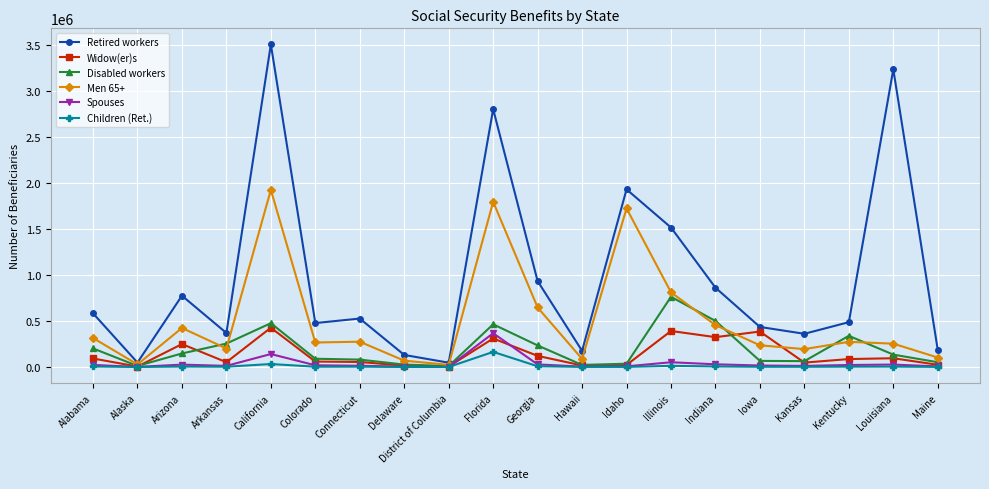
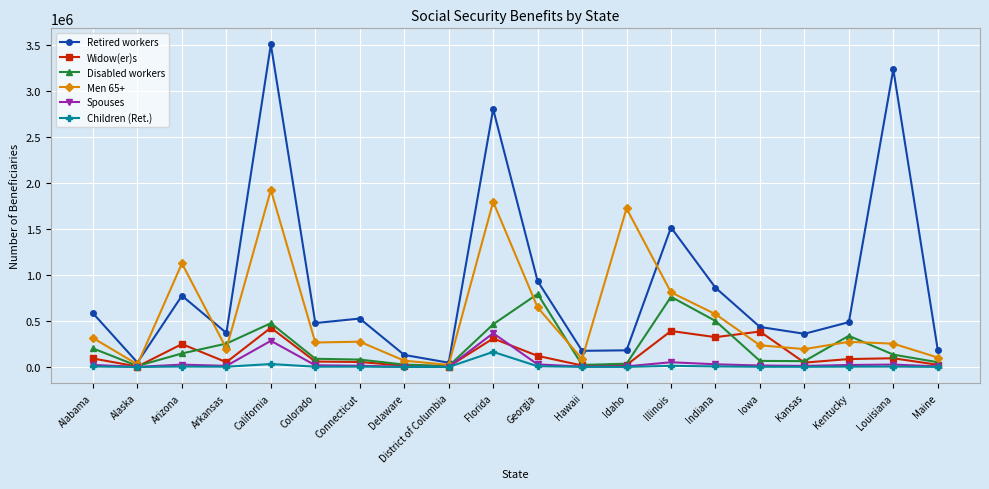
  {
    "Retired workers": {
      "Alabama": 600000,
      "Arizona": 800000,
      "Arkansas": 400000,
      "California": 3500000,
      "Colorado": 500000,
      "Connecticut": 500000,
      "Delaware": 100000,
      "Florida": 2800000,
      "Georgia": 900000,
      "Hawaii": 200000,
-     "Idaho": 1900000,
+     "Idaho": 200000,
      "Illinois": 1500000,
      "Indiana": 900000,
      "Iowa": 400000,
      "Kansas": 400000,
      "Kentucky": 500000,
      "Louisiana": 3200000,
      "Maine": 200000
    },
    "Widow(er)s": {
      "Alabama": 100000,
      "Arizona": 200000,
      "Arkansas": 100000,
      "California": 400000,
      "Colorado": 100000,
      "Florida": 300000,
      "Georgia": 100000,
      "Illinois": 400000,
      "Indiana": 300000,
      "Iowa": 400000,
      "Kentucky": 100000,
      "Louisiana": 100000
    },
    "Disabled workers": {
      "Alabama": 200000,
      "Arizona": 100000,
      "Arkansas": 300000,
      "California": 500000,
      "Colorado": 100000,
      "Florida": 500000,
-     "Georgia": 200000,
+     "Georgia": 800000,
      "Illinois": 800000,
      "Indiana": 500000,
      "Iowa": 100000,
      "Kentucky": 300000,
      "Louisiana": 100000,
      "Maine": 100000
    },
    "Men 65+": {
      "Alabama": 300000,
-     "Arizona": 400000,
+     "Arizona": 1100000,
      "Arkansas": 200000,
      "California": 1900000,
      "Colorado": 300000,
      "Connecticut": 300000,
      "Delaware": 100000,
      "Florida": 1800000,
      "Georgia": 600000,
      "Hawaii": 100000,
      "Idaho": 1700000,
      "Illinois": 800000,
-     "Indiana": 500000,
+     "Indiana": 600000,
      "Iowa": 200000,
      "Kansas": 200000,
      "Kentucky": 300000,
      "Louisiana": 300000,
      "Maine": 100000
    },
    "Spouses": {
-     "California": 100000,
+     "California": 300000,
      "Florida": 400000,
      "Illinois": 100000
    },
    "Children (Ret.)": {
      "California": 0,
      "Florida": 200000,
      "Illinois": 0
    }
  }
